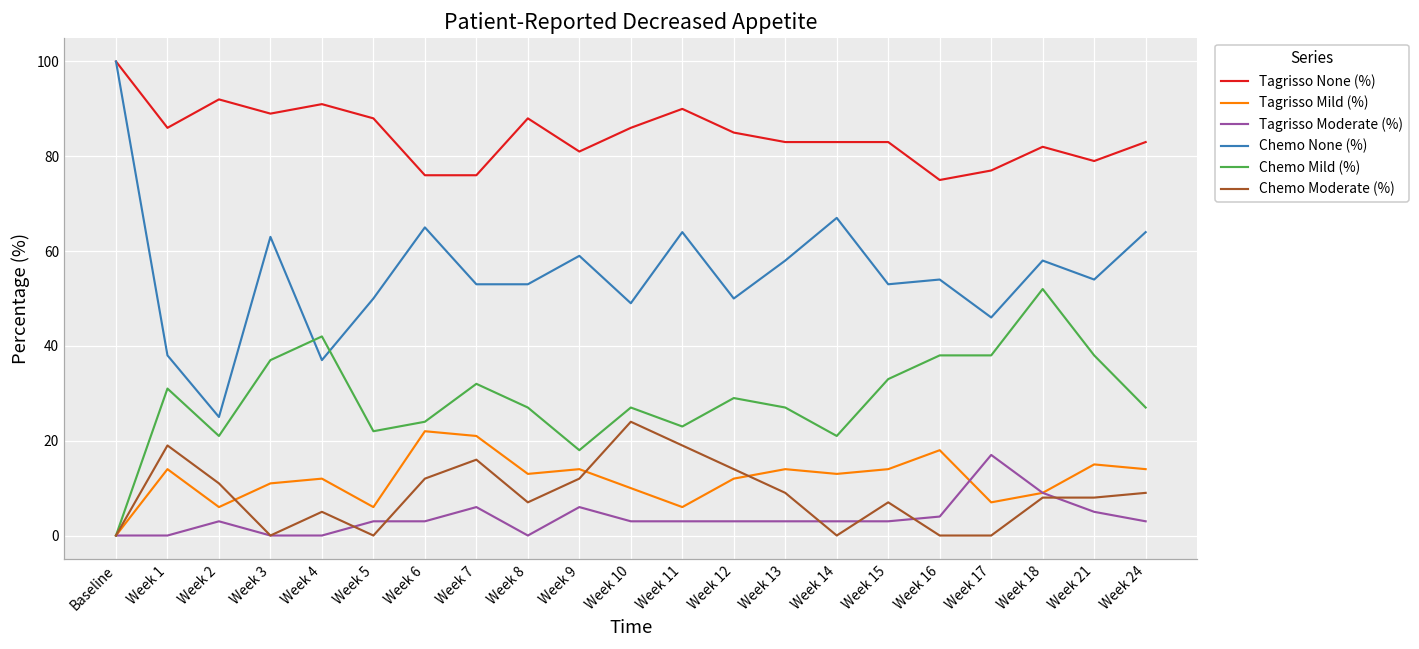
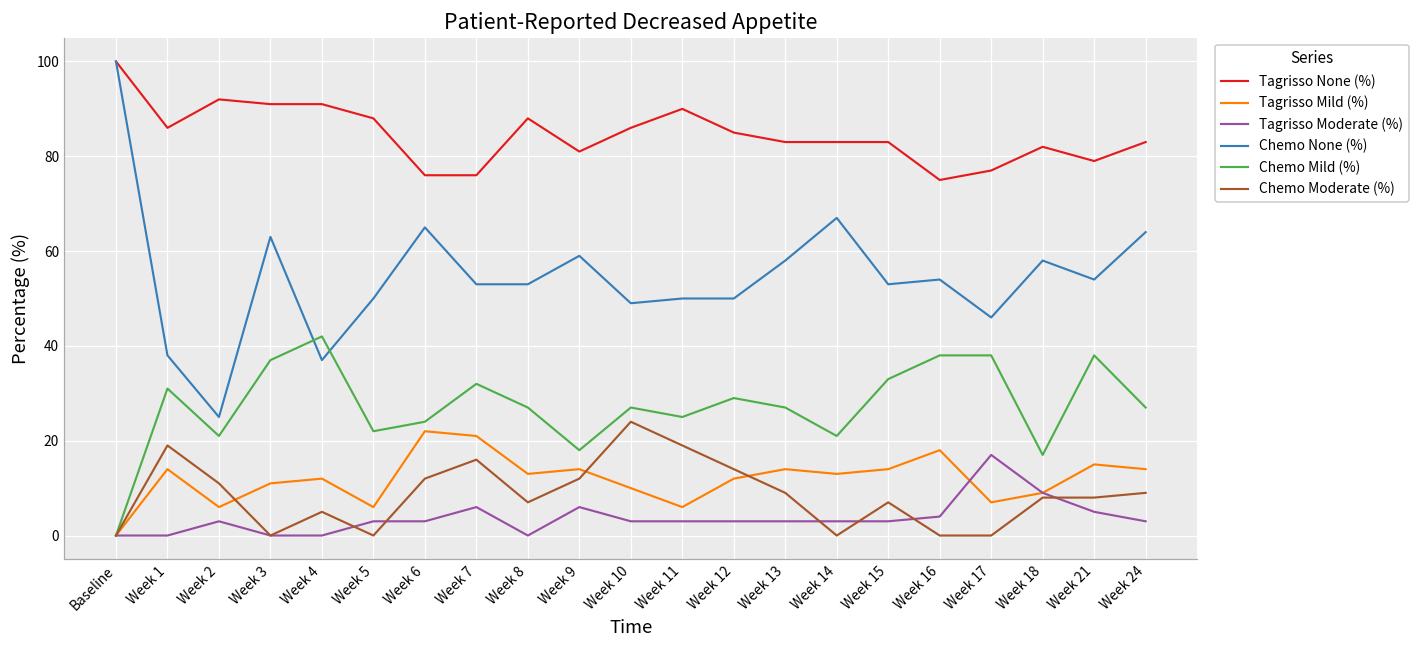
  {
    "Tagrisso None (%)": {
      "Week 1": 86,
      "Week 2": 92,
-     "Week 3": 89,
+     "Week 3": 91,
      "Week 4": 91,
      "Week 5": 88,
      "Week 6": 76,
      "Week 7": 76,
      "Week 8": 88,
      "Week 9": 81,
      "Week 10": 86,
      "Week 11": 90,
      "Week 12": 85,
      "Week 13": 83,
      "Week 14": 83,
      "Week 15": 83,
      "Week 16": 75,
      "Week 17": 77,
      "Week 18": 82,
      "Week 21": 79,
      "Week 24": 83
    },
    "Tagrisso Mild (%)": {
      "Week 1": 14,
      "Week 2": 6,
      "Week 3": 11,
      "Week 4": 12,
      "Week 5": 6,
      "Week 6": 22,
      "Week 7": 21,
      "Week 8": 13,
      "Week 9": 14,
      "Week 10": 10,
      "Week 11": 6,
      "Week 12": 12,
      "Week 13": 14,
      "Week 14": 13,
      "Week 15": 14,
      "Week 16": 18,
      "Week 17": 7,
      "Week 21": 15,
      "Week 24": 14
    },
    "Tagrisso Moderate (%)": {
      "Week 1": 0,
      "Week 2": 3,
      "Week 4": 0,
      "Week 5": 3,
      "Week 6": 3,
      "Week 7": 6,
      "Week 8": 0,
      "Week 9": 6,
      "Week 10": 3,
      "Week 11": 3,
      "Week 12": 3,
      "Week 13": 3,
      "Week 14": 3,
      "Week 15": 3,
      "Week 16": 4,
      "Week 17": 17,
      "Week 21": 5,
      "Week 24": 3
    },
    "Chemo None (%)": {
      "Week 1": 38,
      "Week 2": 25,
      "Week 3": 63,
      "Week 4": 37,
      "Week 5": 50,
      "Week 6": 65,
      "Week 7": 53,
      "Week 8": 53,
      "Week 9": 59,
      "Week 10": 49,
-     "Week 11": 64,
+     "Week 11": 50,
      "Week 12": 50,
      "Week 13": 58,
      "Week 14": 67,
      "Week 15": 53,
      "Week 16": 54,
      "Week 17": 46,
      "Week 18": 58,
      "Week 21": 54,
      "Week 24": 64
    },
    "Chemo Mild (%)": {
      "Week 1": 31,
      "Week 2": 21,
      "Week 3": 37,
      "Week 4": 42,
      "Week 5": 22,
      "Week 6": 24,
      "Week 7": 32,
      "Week 8": 27,
      "Week 9": 18,
      "Week 10": 27,
-     "Week 11": 23,
+     "Week 11": 25,
      "Week 12": 29,
      "Week 13": 27,
      "Week 14": 21,
      "Week 15": 33,
      "Week 16": 38,
      "Week 17": 38,
-     "Week 18": 52,
+     "Week 18": 17,
      "Week 21": 38,
      "Week 24": 27
    },
    "Chemo Moderate (%)": {
      "Week 1": 19,
      "Week 2": 11,
      "Week 4": 5,
      "Week 5": 0,
      "Week 6": 12,
      "Week 7": 16,
      "Week 8": 7,
      "Week 9": 12,
      "Week 10": 24,
      "Week 11": 19,
      "Week 12": 14,
      "Week 13": 9,
      "Week 14": 0,
      "Week 15": 7,
      "Week 16": 0,
      "Week 17": 0,
      "Week 18": 8,
      "Week 21": 8,
      "Week 24": 9
    }
  }
